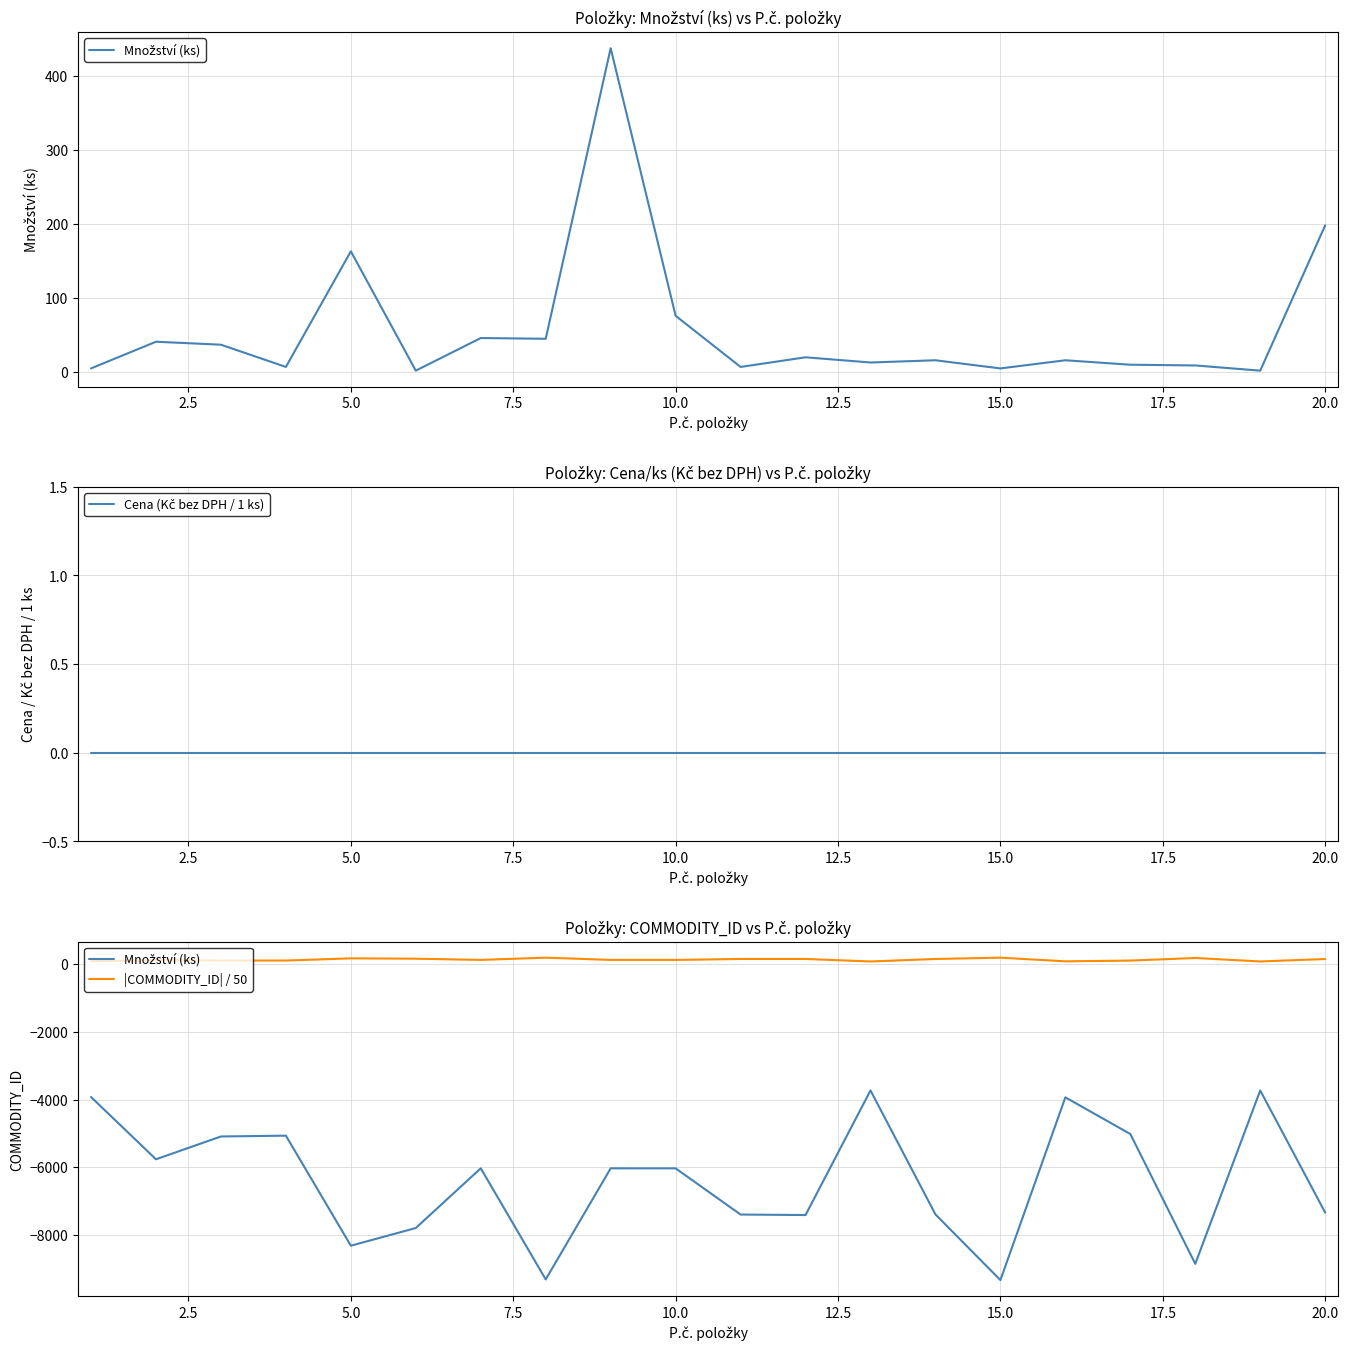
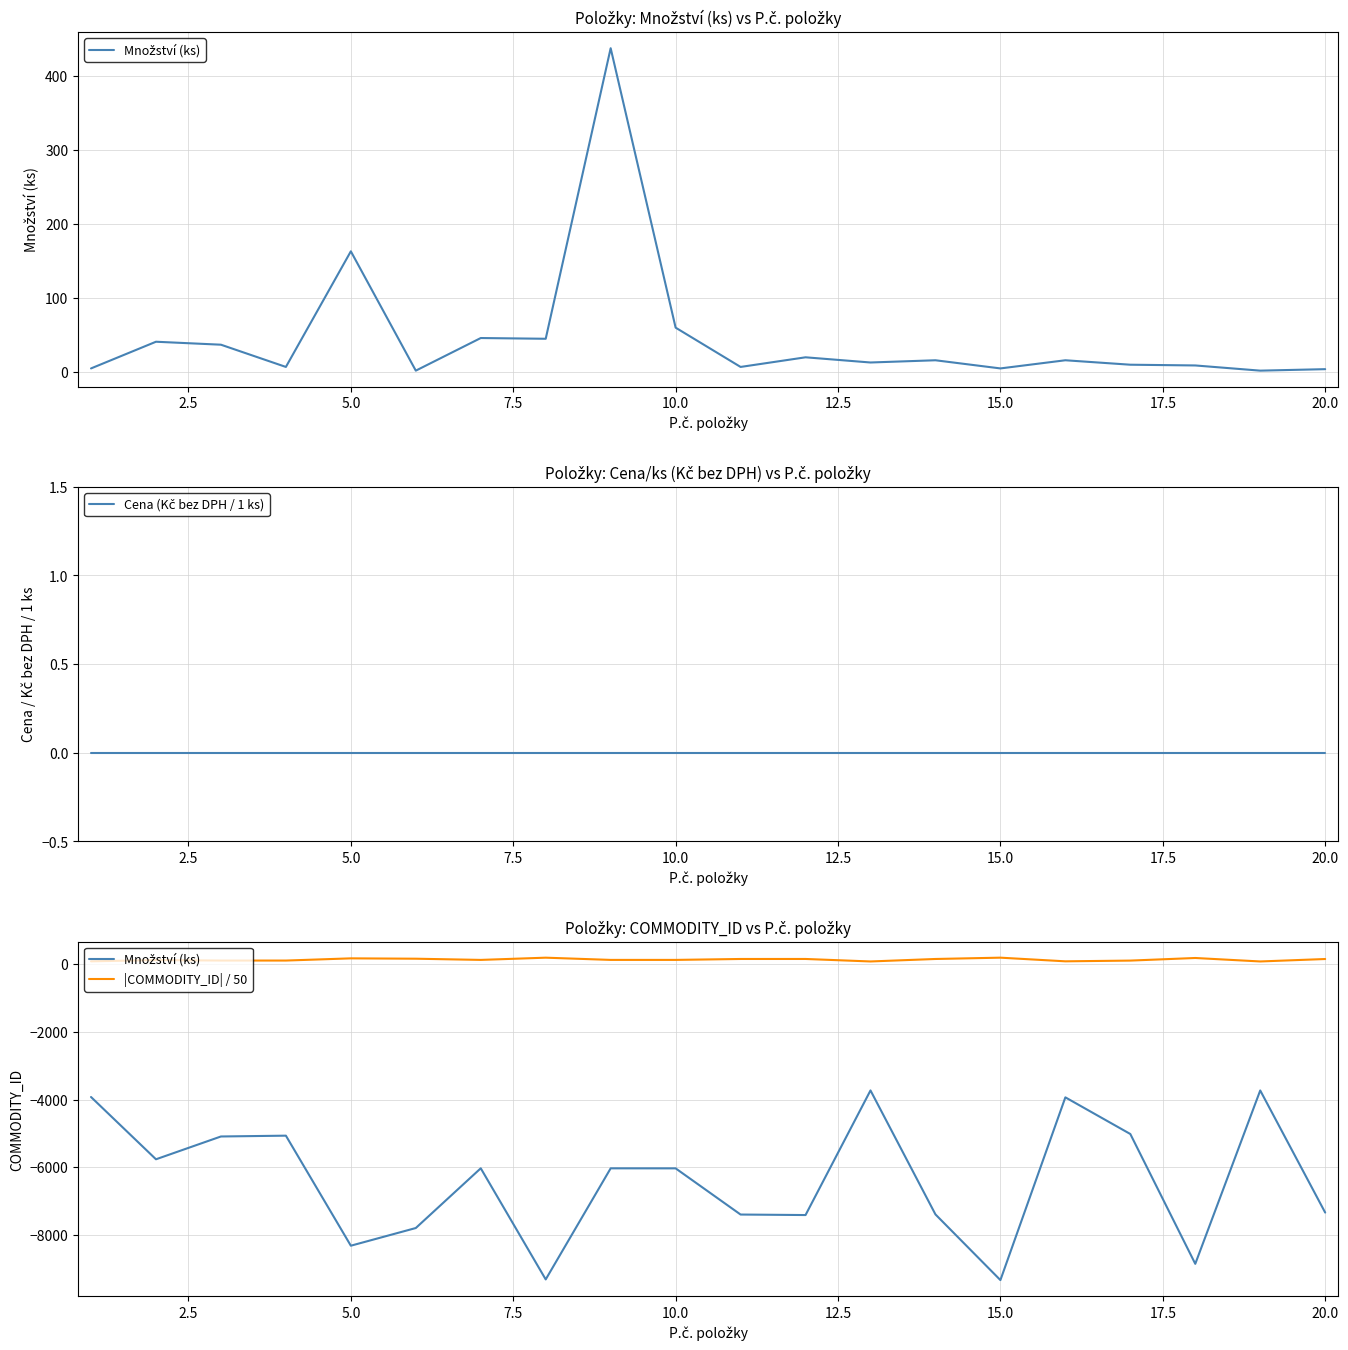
  {
    "Položky: Množství (ks) vs P.č. položky": {
      "5.0": 160,
-     "10.0": 80,
+     "10.0": 60,
      "15.0": 10,
-     "20.0": 200
+     "20.0": 0
    },
    "Položky: Cena/ks (Kč bez DPH) vs P.č. položky": {
      "5.0": 0.00,
      "10.0": 0.00,
      "15.0": 0.00,
      "20.0": 0.00
    },
    "Položky: COMMODITY_ID vs P.č. položky": {
      "Množství (ks)": {
        "5.0": -8300,
        "10.0": -6000,
        "15.0": -9300,
        "20.0": -7300
      },
      "|COMMODITY_ID| / 50": {
        "5.0": 200,
        "10.0": 100,
        "15.0": 200,
        "20.0": 100
      }
    }
  }
